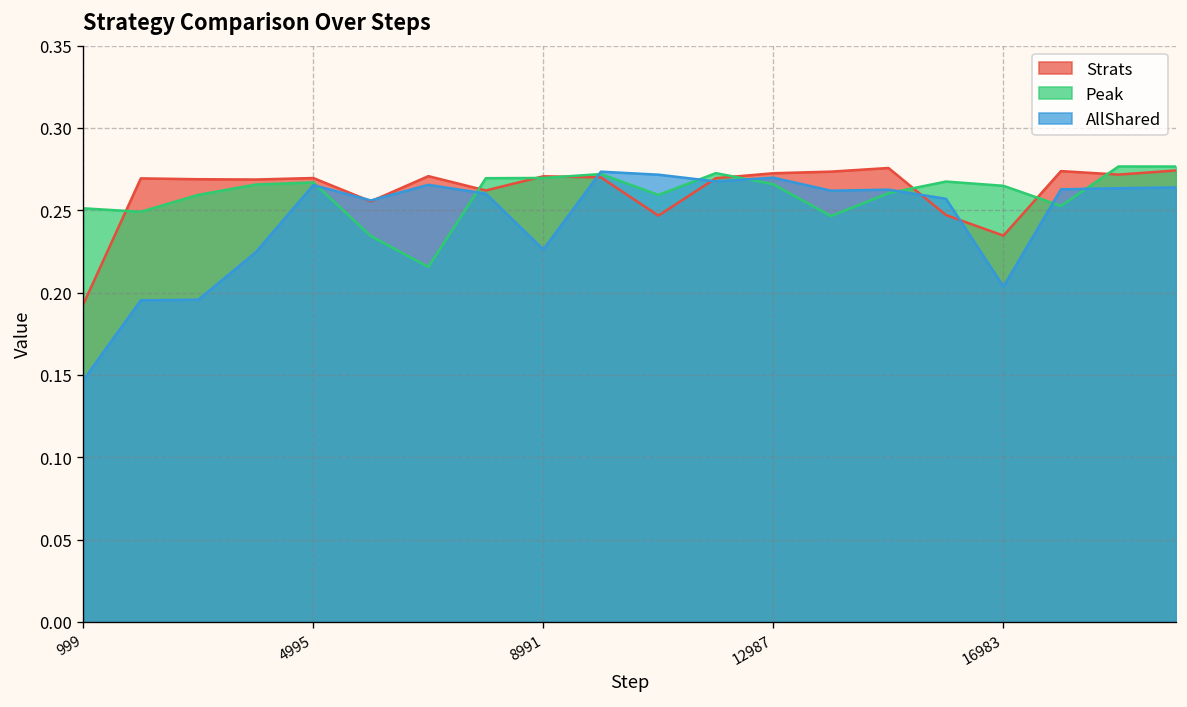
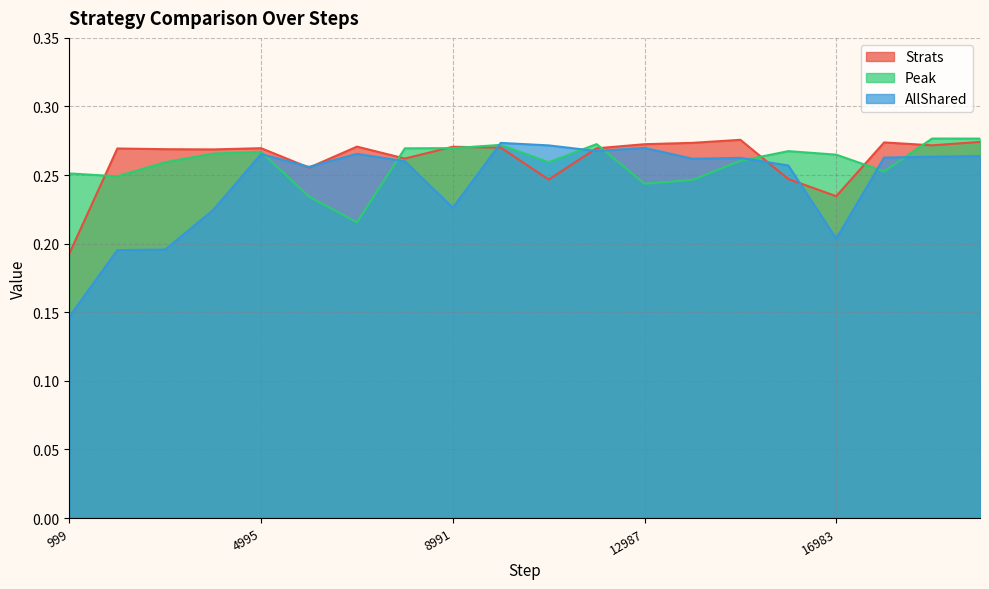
  {
    "Strats": {
      "999": 0.193,
      "4995": 0.270,
      "12987": 0.272,
      "16983": 0.235
    },
    "Peak": {
      "999": 0.251,
-     "12987": 0.266,
+     "12987": 0.244,
      "16983": 0.265
    },
    "AllShared": {
      "999": 0.147,
      "8991": 0.226,
      "12987": 0.270,
      "16983": 0.204
    }
  }
